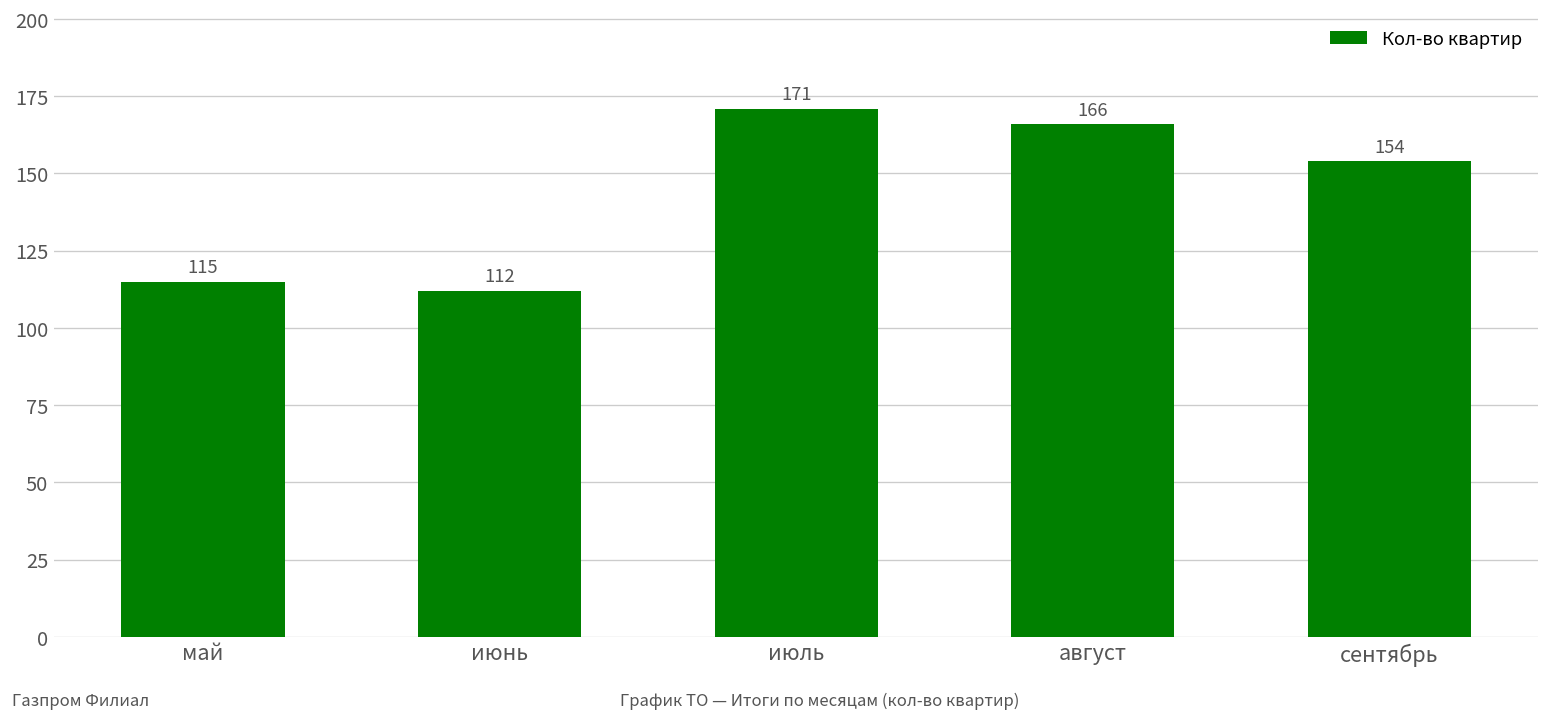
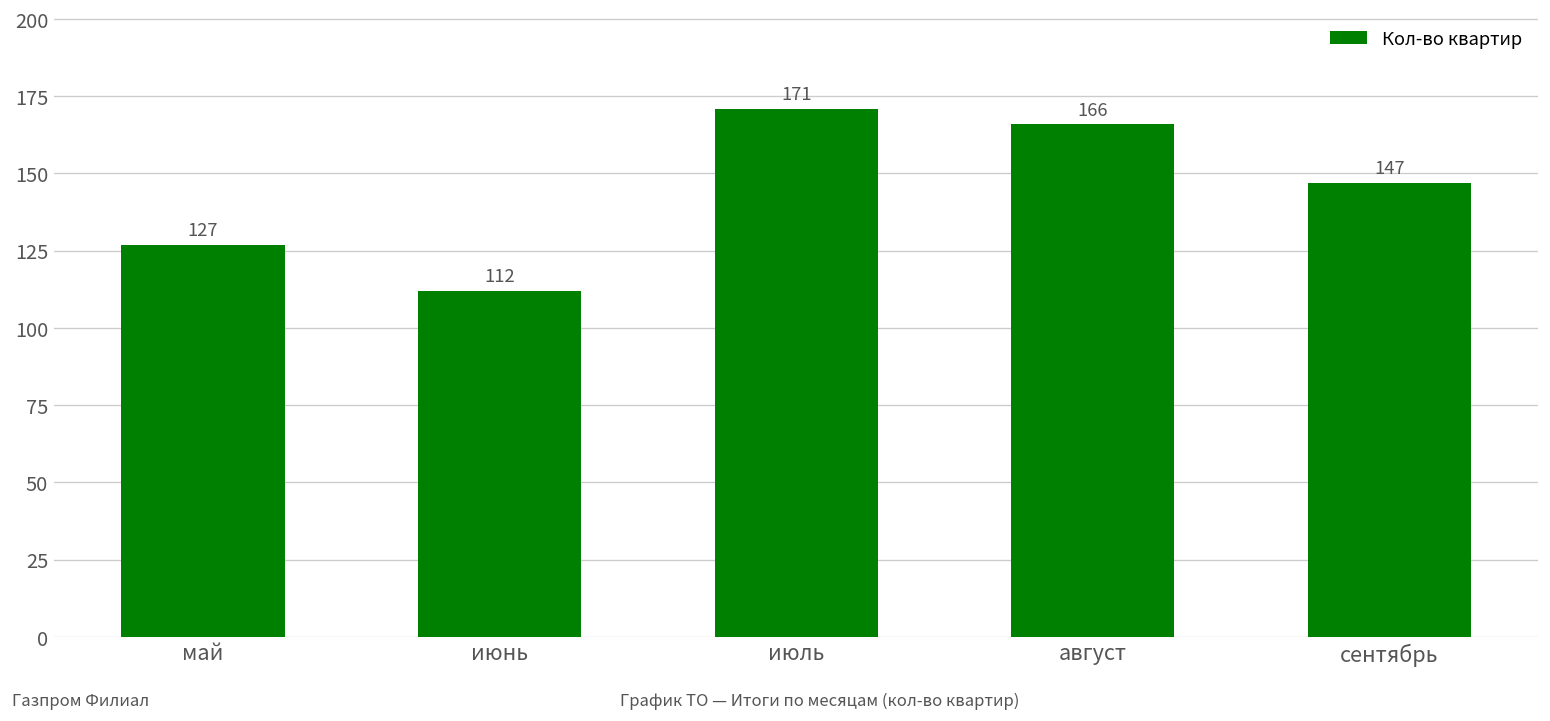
  {
-   "май": 115,
+   "май": 127,
    "июнь": 112,
    "июль": 171,
    "август": 166,
-   "сентябрь": 154
+   "сентябрь": 147
  }
